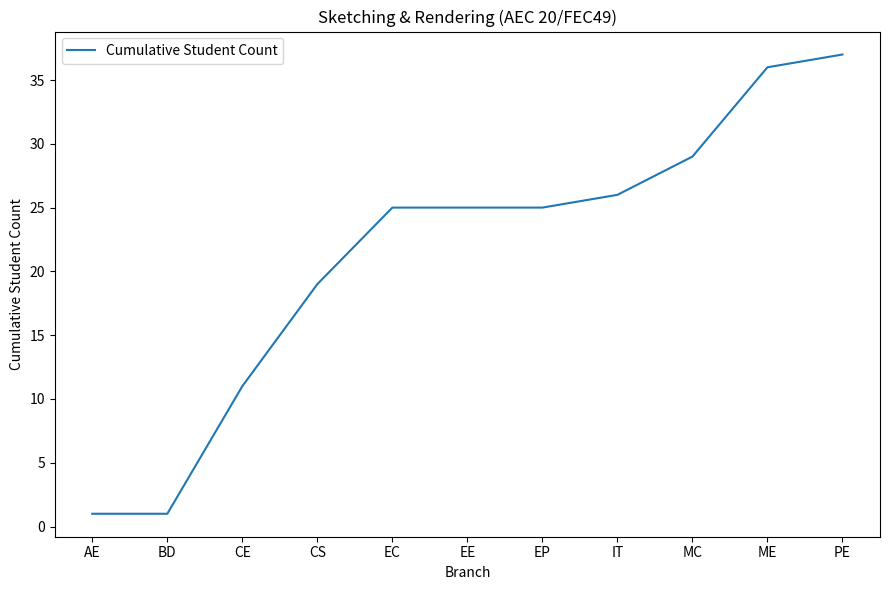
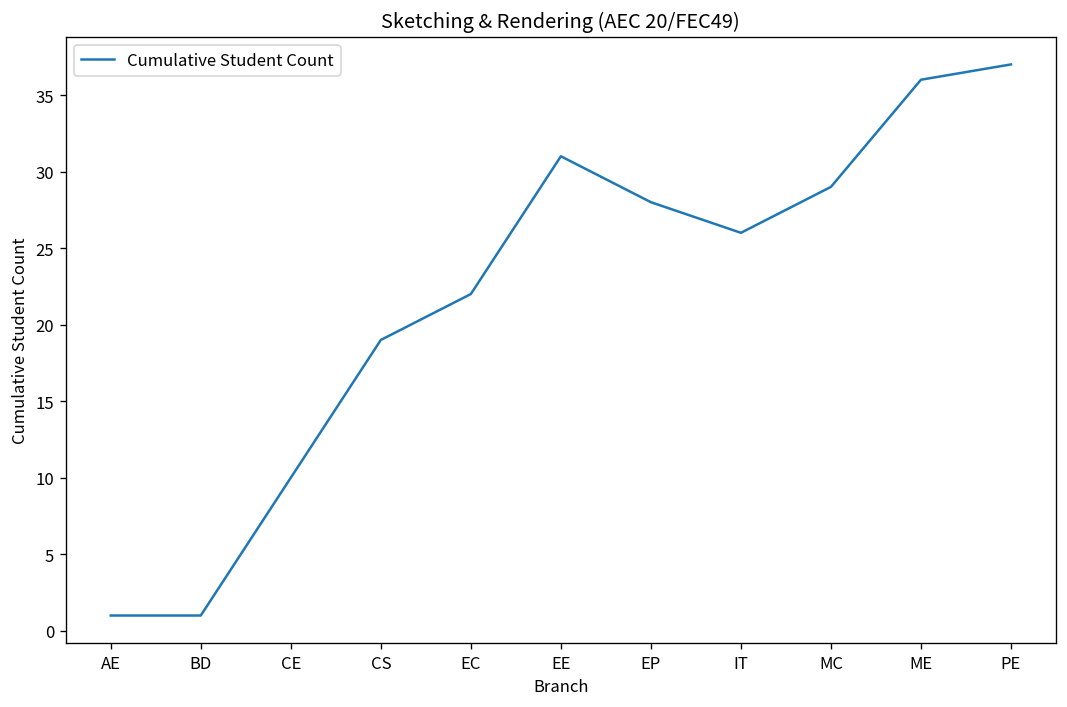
  {
    "AE": 1,
    "BD": 1,
-   "CE": 11,
+   "CE": 10,
    "CS": 19,
-   "EC": 25,
-   "EE": 25,
-   "EP": 25,
+   "EC": 22,
+   "EE": 31,
+   "EP": 28,
    "IT": 26,
    "MC": 29,
    "ME": 36,
    "PE": 37
  }
